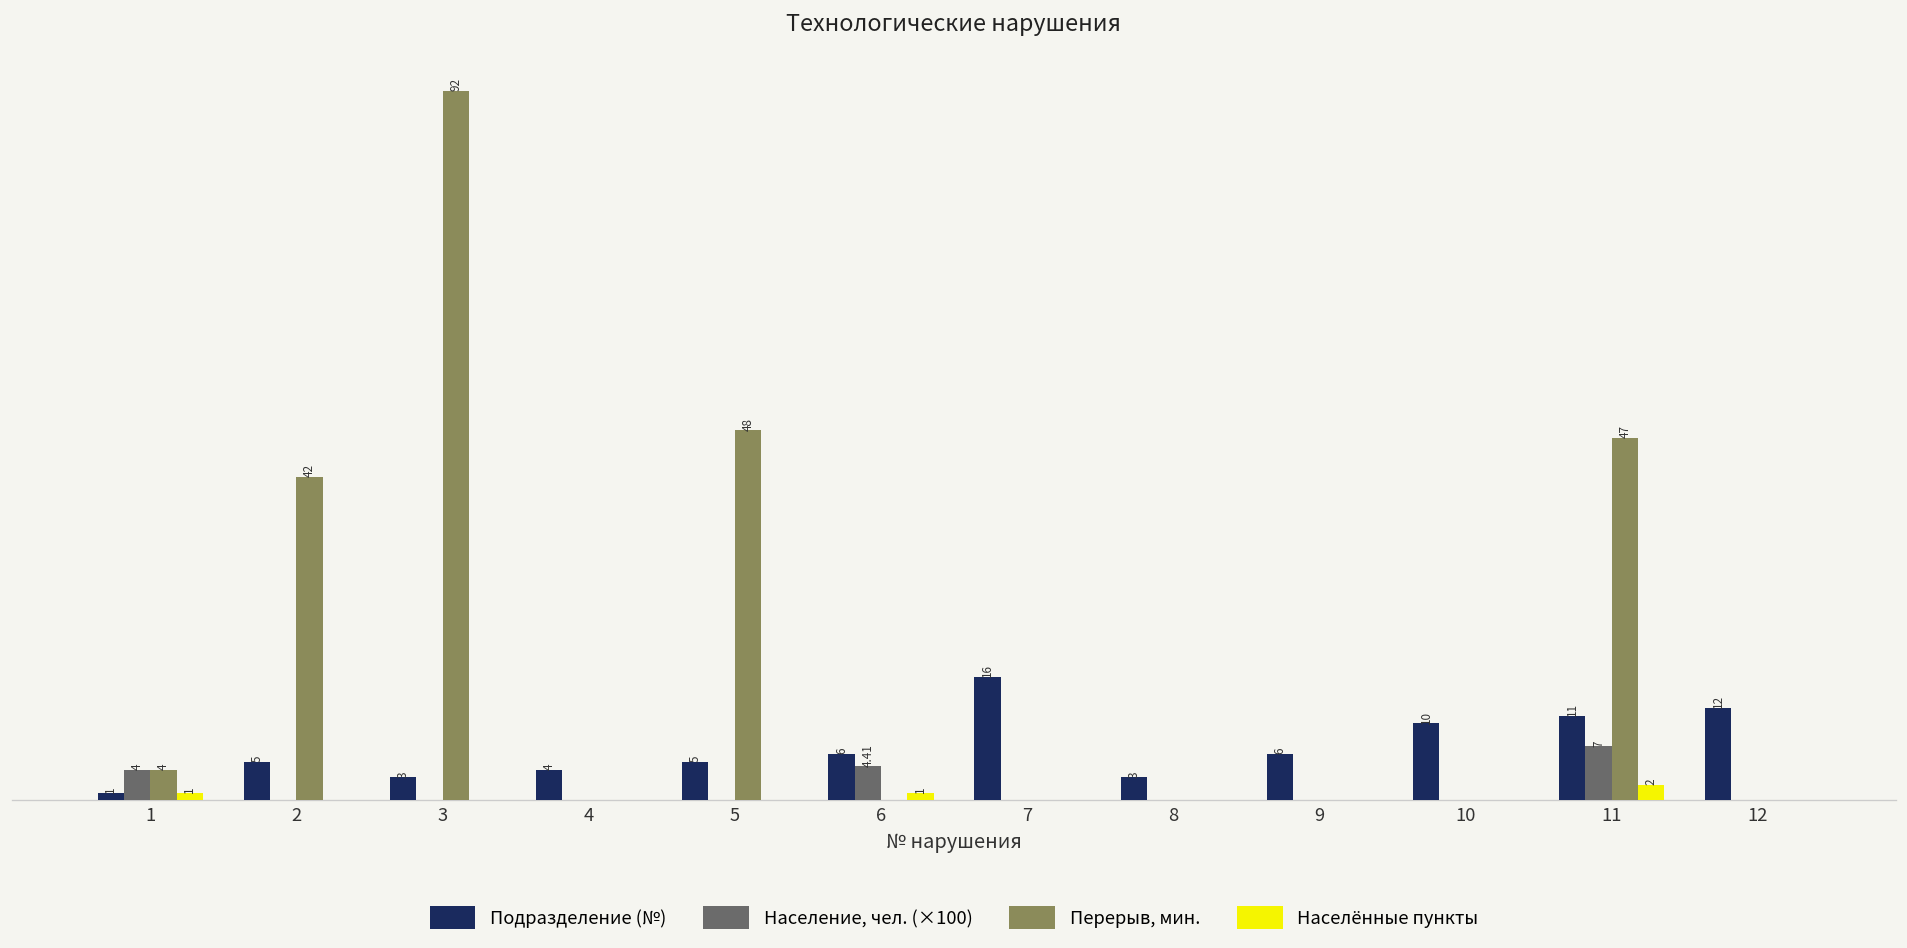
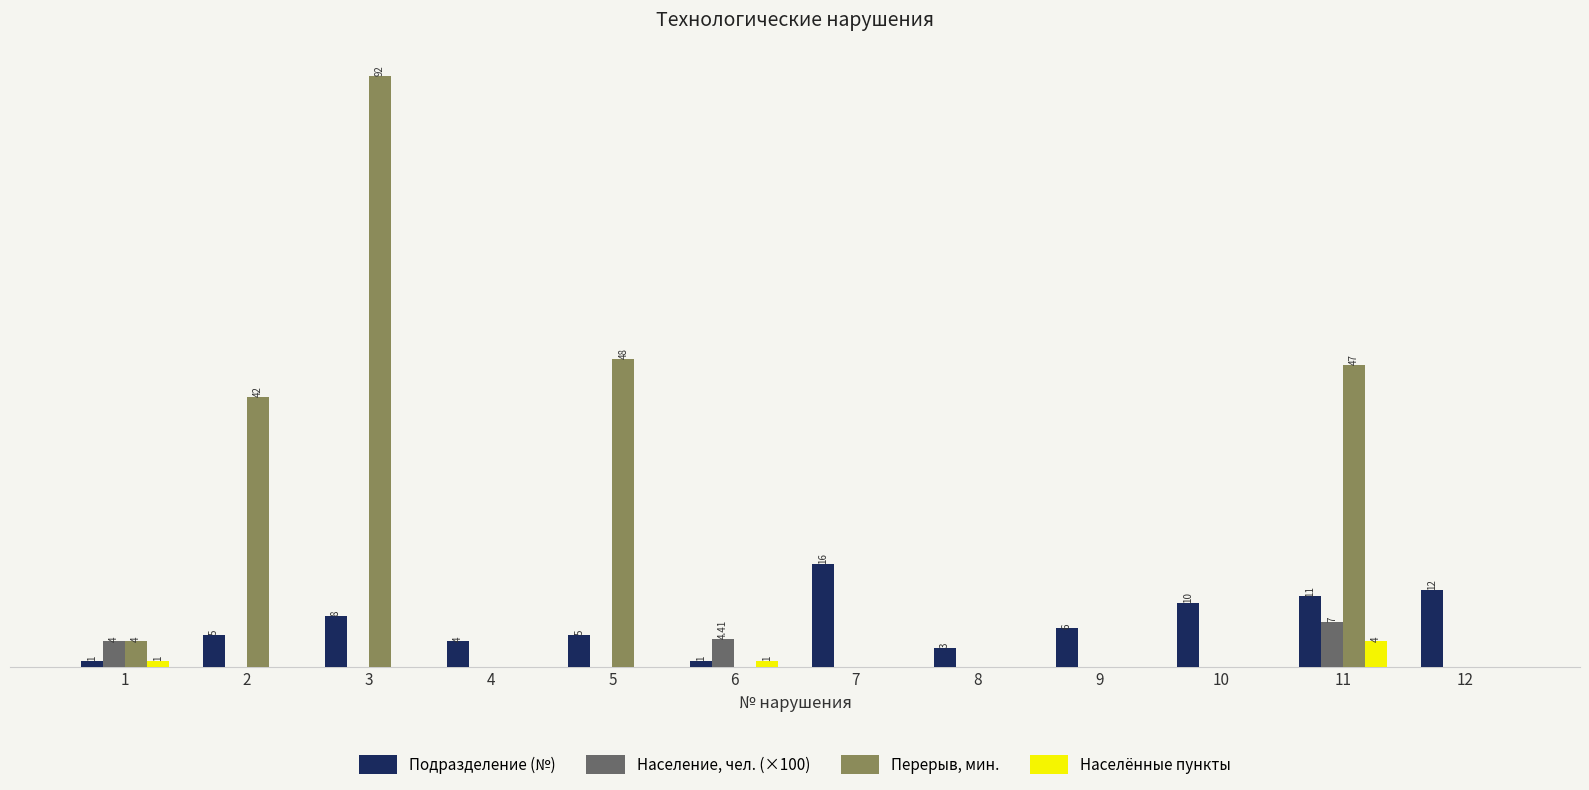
  {
    "Подразделение (№)": {
      "1": 1,
      "2": 5,
-     "3": 3,
+     "3": 8,
      "4": 4,
      "5": 5,
-     "6": 6,
+     "6": 1,
      "7": 16,
      "8": 3,
      "9": 6,
      "10": 10,
      "11": 11,
      "12": 12
    },
    "Населённые пункты": {
      "1": 1,
      "6": 1,
-     "11": 2
+     "11": 4
    }
  }
